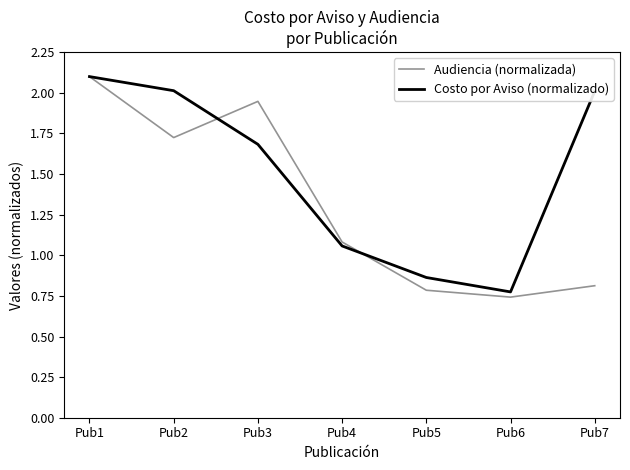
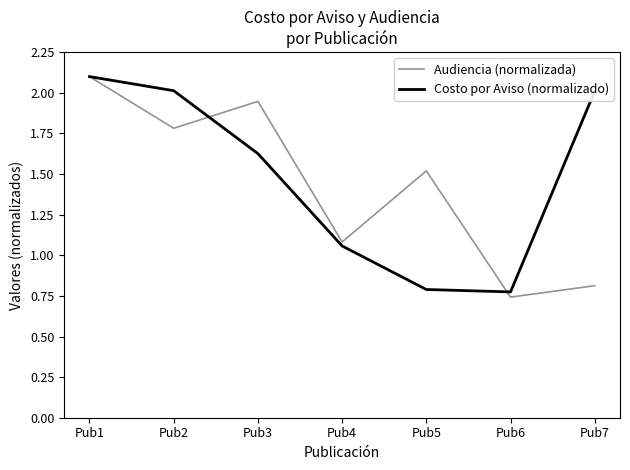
  {
    "Audiencia (normalizada)": {
-     "Pub2": 1.72,
+     "Pub2": 1.78,
      "Pub3": 1.95,
      "Pub4": 1.08,
-     "Pub5": 0.78,
+     "Pub5": 1.52,
      "Pub6": 0.74,
      "Pub7": 0.81
    },
    "Costo por Aviso (normalizado)": {
      "Pub2": 2.01,
-     "Pub3": 1.68,
+     "Pub3": 1.63,
      "Pub4": 1.06,
-     "Pub5": 0.86,
+     "Pub5": 0.79,
      "Pub6": 0.77
    }
  }
